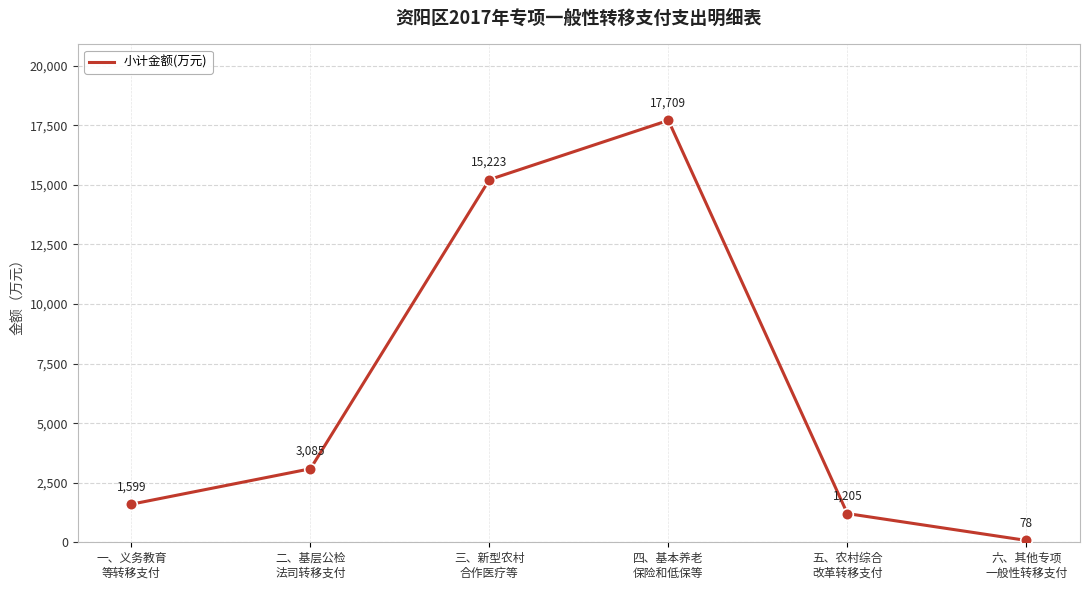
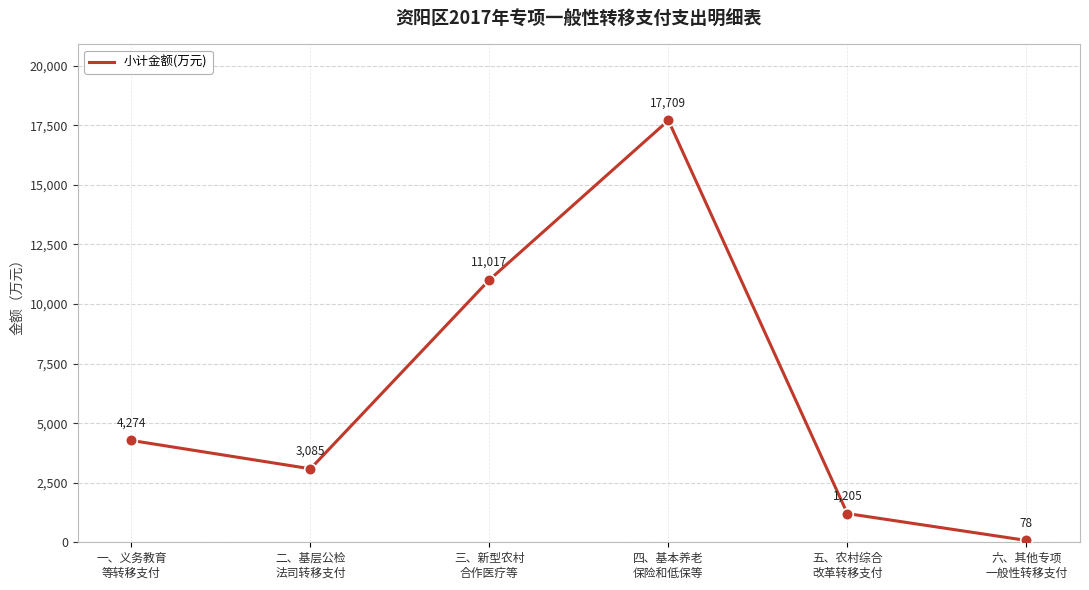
  {
-   "一、义务教育 等转移支付": "1,599",
+   "一、义务教育 等转移支付": "4,274",
    "二、基层公检 法司转移支付": "3,085",
-   "三、新型农村 合作医疗等": "15,223",
+   "三、新型农村 合作医疗等": "11,017",
    "四、基本养老 保险和低保等": "17,709",
    "五、农村综合 改革转移支付": "1,205",
    "六、其他专项 一般性转移支付": "78"
  }
